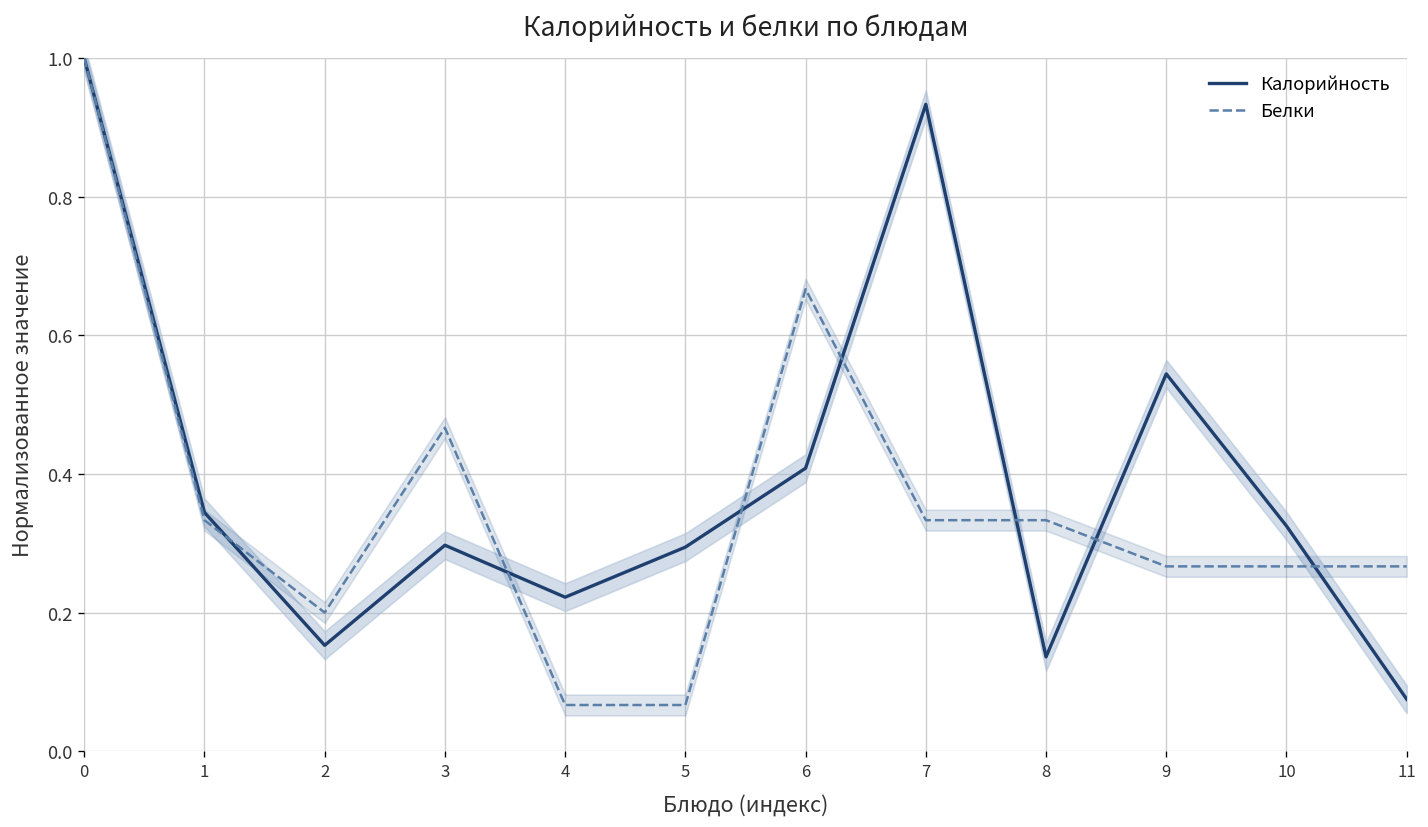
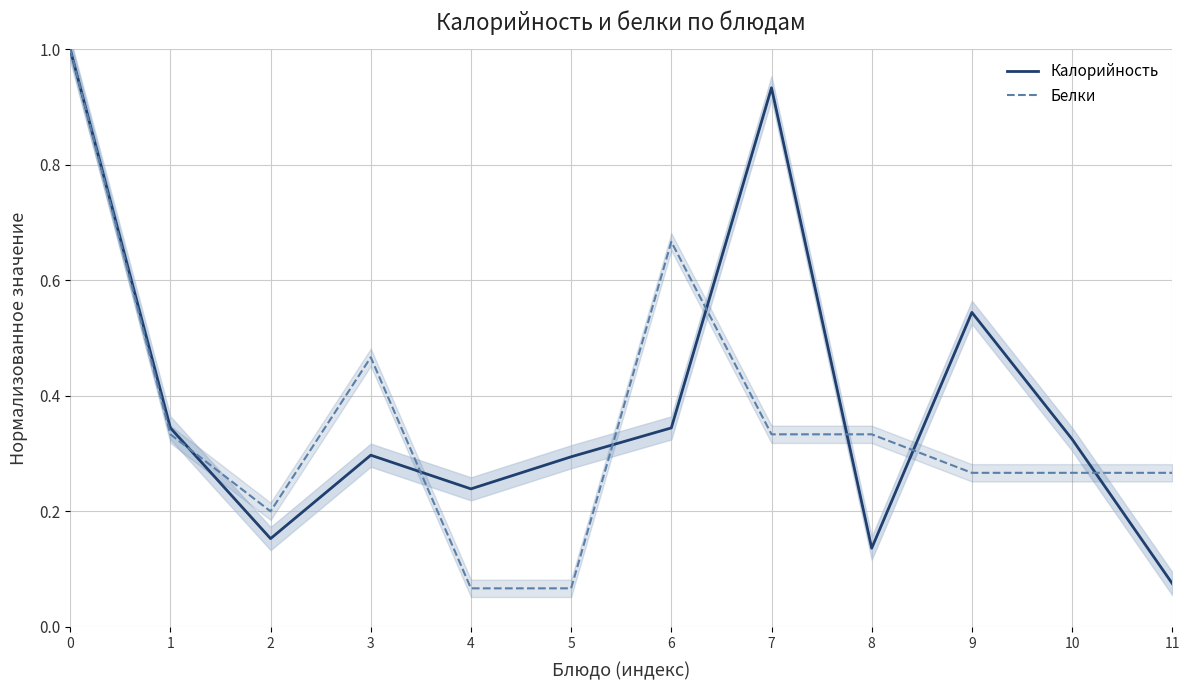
  {
    "Калорийность": {
      "2": 0.15,
      "3": 0.30,
-     "4": 0.22,
+     "4": 0.24,
      "5": 0.29,
-     "6": 0.41,
+     "6": 0.34,
      "7": 0.93,
      "8": 0.14,
      "9": 0.54,
      "10": 0.33,
      "11": 0.08
    }
  }
